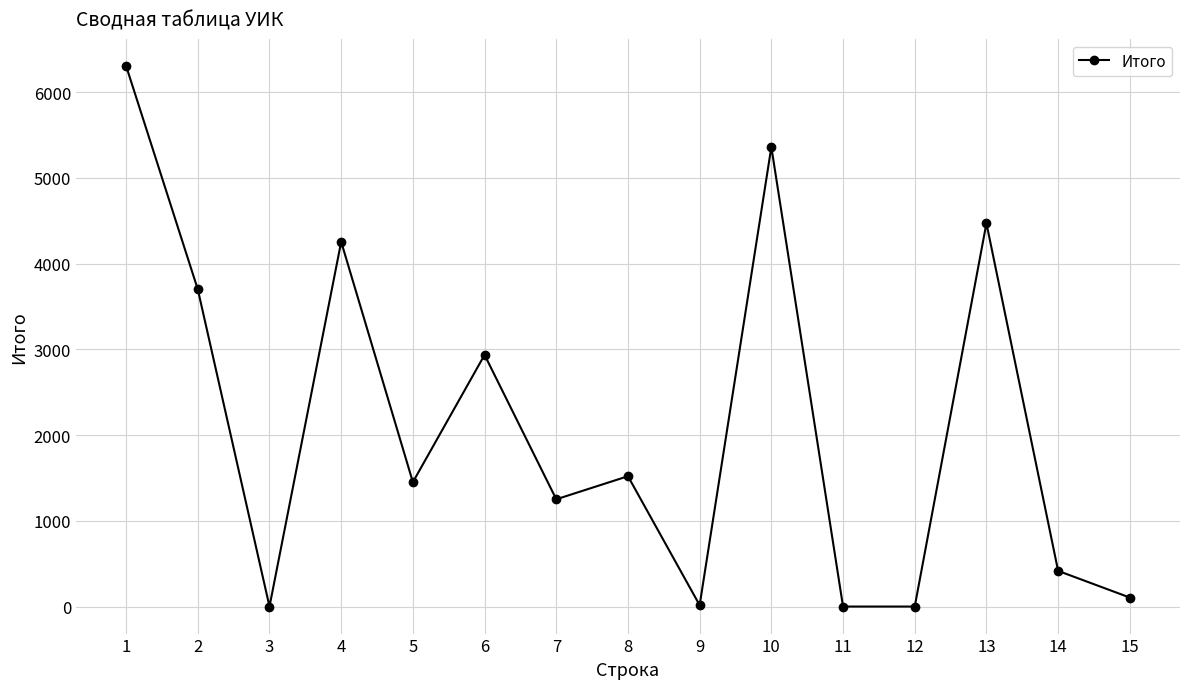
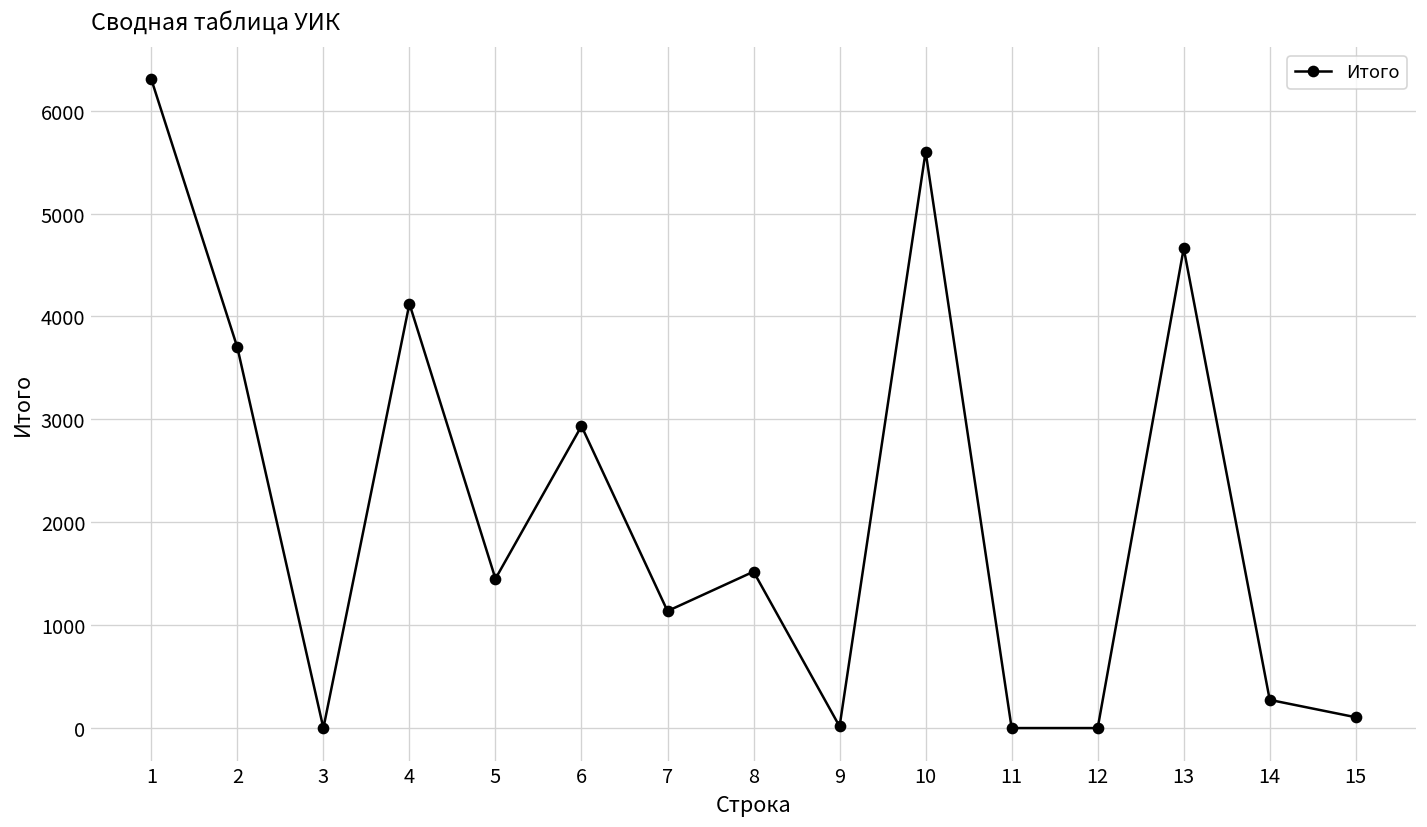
  {
    "1": 6300,
    "2": 3700,
    "3": 0,
-   "4": 4300,
+   "4": 4100,
    "5": 1500,
    "6": 2900,
-   "7": 1300,
+   "7": 1100,
    "8": 1500,
    "9": 0,
-   "10": 5400,
+   "10": 5600,
    "11": 0,
    "12": 0,
-   "13": 4500,
-   "14": 400,
+   "13": 4700,
+   "14": 300,
    "15": 100
  }
